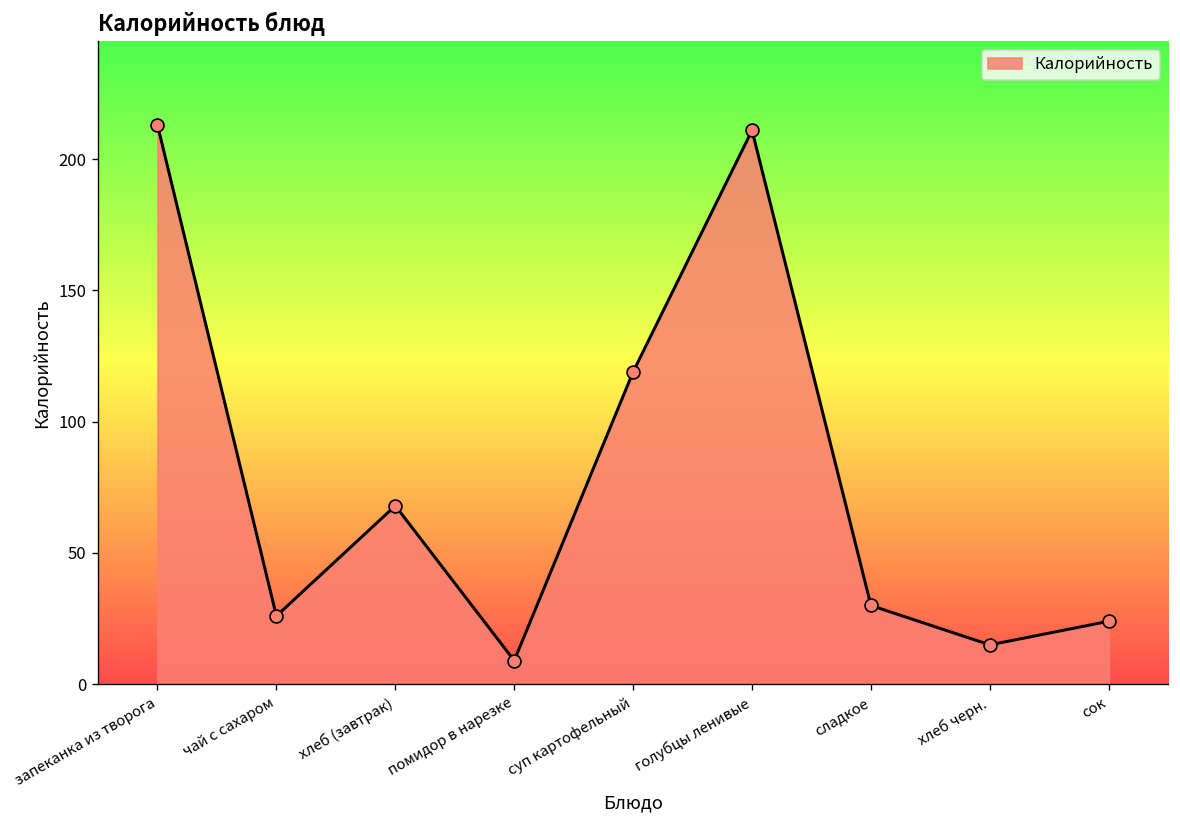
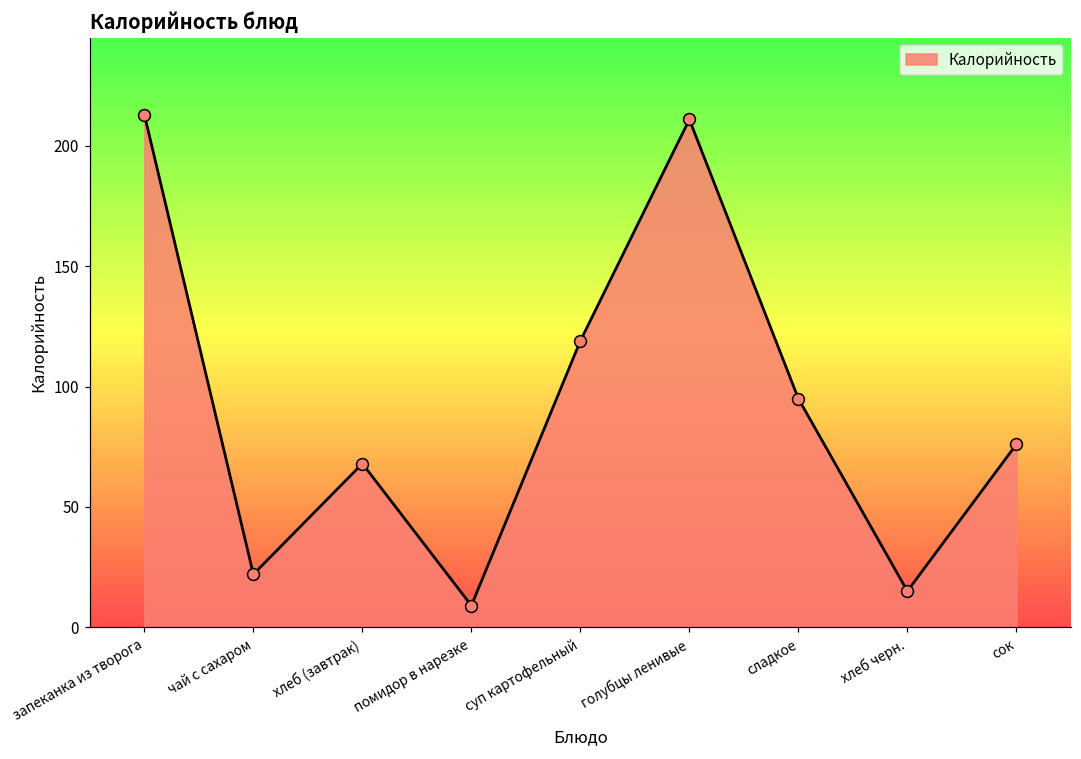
  {
    "запеканка из творога": 213,
-   "чай с сахаром": 26,
+   "чай с сахаром": 22,
    "хлеб (завтрак)": 68,
    "помидор в нарезке": 9,
    "суп картофельный": 119,
    "голубцы ленивые": 211,
-   "сладкое": 30,
+   "сладкое": 95,
    "хлеб черн.": 15,
-   "сок": 24
+   "сок": 76
  }
